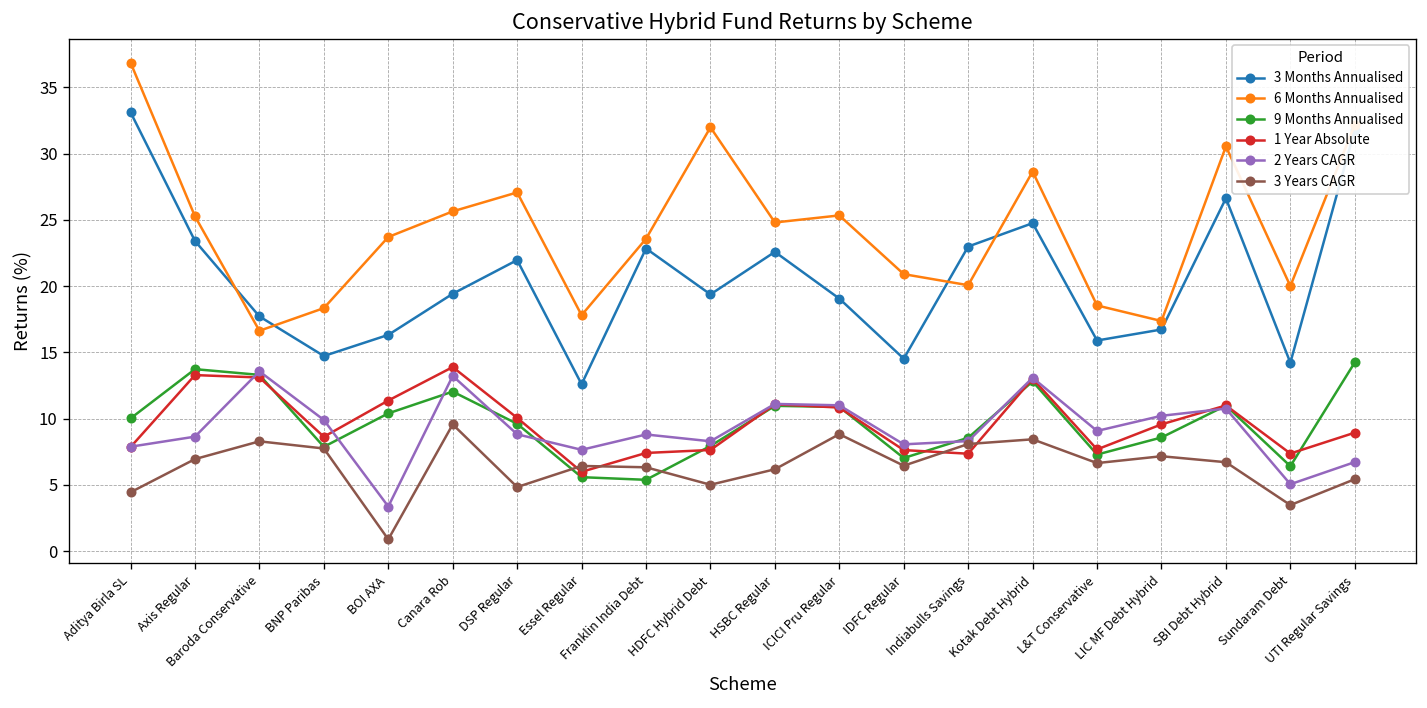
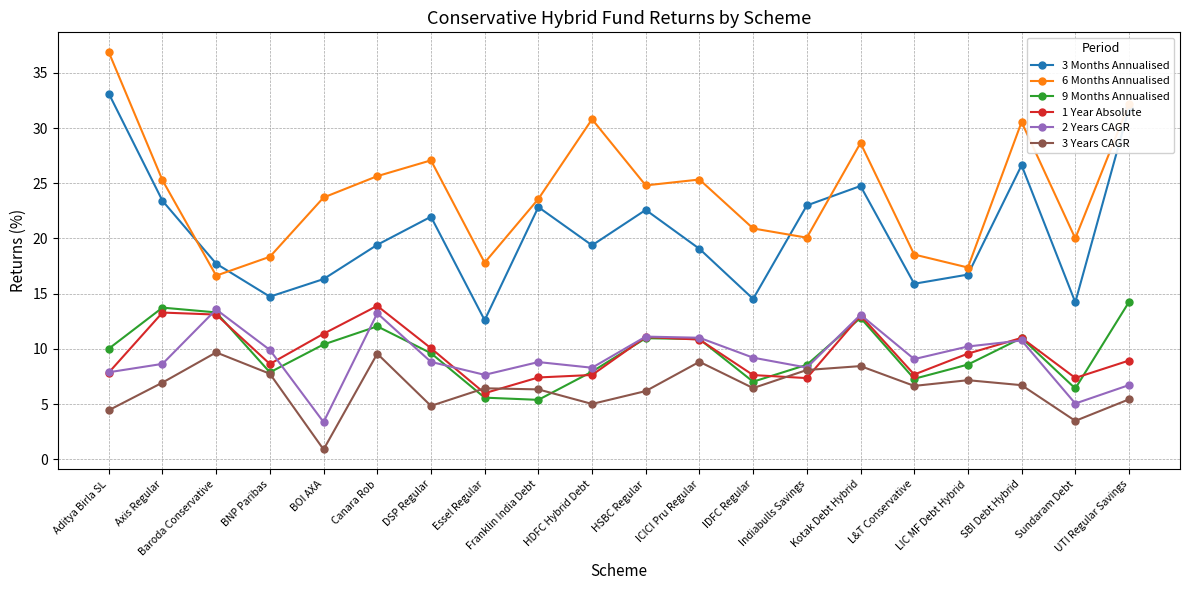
  {
    "3 Months Annualised": {
      "Aditya Birla SL": 33.1,
      "Axis Regular": 23.4,
      "Baroda Conservative": 17.7,
      "BNP Paribas": 14.7,
      "BOI AXA": 16.3,
      "Canara Rob": 19.4,
      "DSP Regular": 22.0,
      "Essel Regular": 12.6,
      "Franklin India Debt": 22.8,
      "HDFC Hybrid Debt": 19.4,
      "HSBC Regular": 22.6,
      "ICICI Pru Regular": 19.1,
      "IDFC Regular": 14.5,
      "Indiabulls Savings": 23.0,
      "Kotak Debt Hybrid": 24.8,
      "L&T Conservative": 15.9,
      "LIC MF Debt Hybrid": 16.7,
      "SBI Debt Hybrid": 26.6,
      "Sundaram Debt": 14.2
    },
    "6 Months Annualised": {
      "Aditya Birla SL": 36.9,
      "Axis Regular": 25.3,
      "Baroda Conservative": 16.6,
      "BNP Paribas": 18.3,
      "BOI AXA": 23.7,
      "Canara Rob": 25.6,
      "DSP Regular": 27.1,
      "Essel Regular": 17.8,
      "Franklin India Debt": 23.6,
-     "HDFC Hybrid Debt": 32.0,
+     "HDFC Hybrid Debt": 30.8,
      "HSBC Regular": 24.8,
      "ICICI Pru Regular": 25.3,
      "IDFC Regular": 20.9,
      "Indiabulls Savings": 20.1,
      "Kotak Debt Hybrid": 28.6,
      "L&T Conservative": 18.5,
      "LIC MF Debt Hybrid": 17.4,
      "SBI Debt Hybrid": 30.5,
      "Sundaram Debt": 20.0
    },
    "9 Months Annualised": {
      "Aditya Birla SL": 10.0,
      "Axis Regular": 13.7,
      "BOI AXA": 10.4,
      "Canara Rob": 12.0,
      "DSP Regular": 9.6,
      "Essel Regular": 5.6,
      "Franklin India Debt": 5.4,
      "HDFC Hybrid Debt": 7.9,
      "IDFC Regular": 7.0,
      "Indiabulls Savings": 8.6,
      "L&T Conservative": 7.3,
      "LIC MF Debt Hybrid": 8.6,
      "Sundaram Debt": 6.4,
      "UTI Regular Savings": 14.2
    },
    "1 Year Absolute": {
      "Axis Regular": 13.3,
      "BNP Paribas": 8.6,
      "BOI AXA": 11.4,
      "Canara Rob": 13.9,
      "DSP Regular": 10.1,
      "Essel Regular": 6.0,
      "Franklin India Debt": 7.4,
      "HDFC Hybrid Debt": 7.6,
      "IDFC Regular": 7.6,
      "Indiabulls Savings": 7.4,
      "L&T Conservative": 7.7,
      "LIC MF Debt Hybrid": 9.6,
      "Sundaram Debt": 7.4,
      "UTI Regular Savings": 8.9
    },
    "2 Years CAGR": {
      "Axis Regular": 8.6,
      "Baroda Conservative": 13.6,
      "BNP Paribas": 9.9,
      "BOI AXA": 3.4,
      "Canara Rob": 13.2,
      "DSP Regular": 8.8,
      "Essel Regular": 7.6,
      "Franklin India Debt": 8.8,
      "HDFC Hybrid Debt": 8.3,
-     "IDFC Regular": 8.1,
+     "IDFC Regular": 9.2,
      "L&T Conservative": 9.1,
      "LIC MF Debt Hybrid": 10.2,
      "Sundaram Debt": 5.0,
      "UTI Regular Savings": 6.7
    },
    "3 Years CAGR": {
      "Aditya Birla SL": 4.4,
      "Axis Regular": 6.9,
-     "Baroda Conservative": 8.3,
+     "Baroda Conservative": 9.7,
      "BOI AXA": 0.9,
      "Canara Rob": 9.6,
      "DSP Regular": 4.8,
      "Essel Regular": 6.4,
      "Franklin India Debt": 6.3,
      "HDFC Hybrid Debt": 5.0,
      "HSBC Regular": 6.2,
      "ICICI Pru Regular": 8.8,
      "IDFC Regular": 6.4,
      "Kotak Debt Hybrid": 8.4,
      "L&T Conservative": 6.6,
      "LIC MF Debt Hybrid": 7.2,
      "SBI Debt Hybrid": 6.7,
      "Sundaram Debt": 3.5,
      "UTI Regular Savings": 5.4
    }
  }
